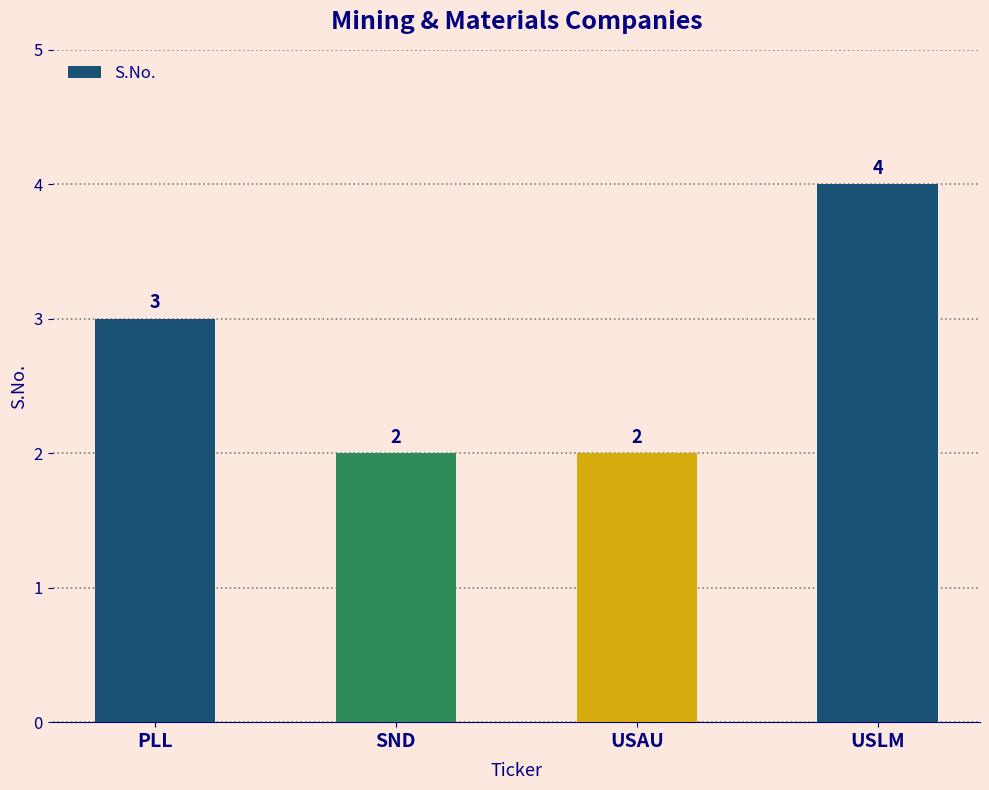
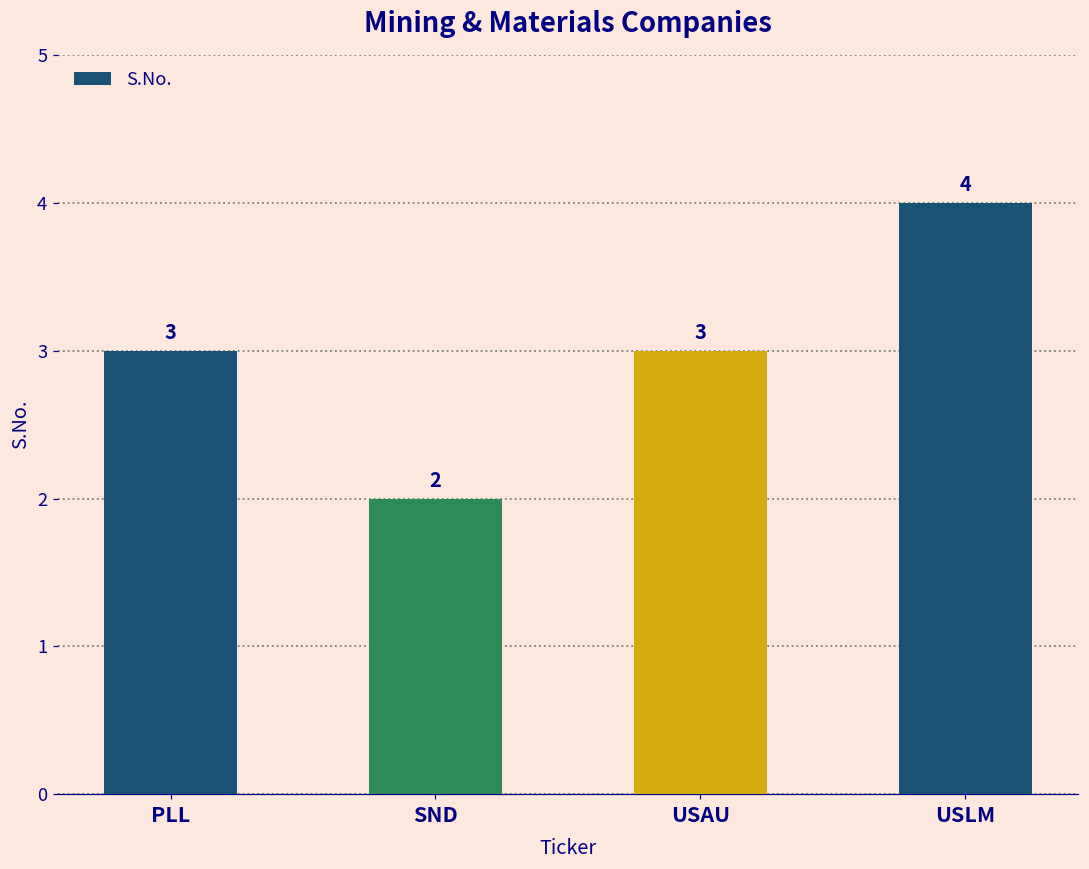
  {
    "PLL": 3,
    "SND": 2,
-   "USAU": 2,
+   "USAU": 3,
    "USLM": 4
  }
